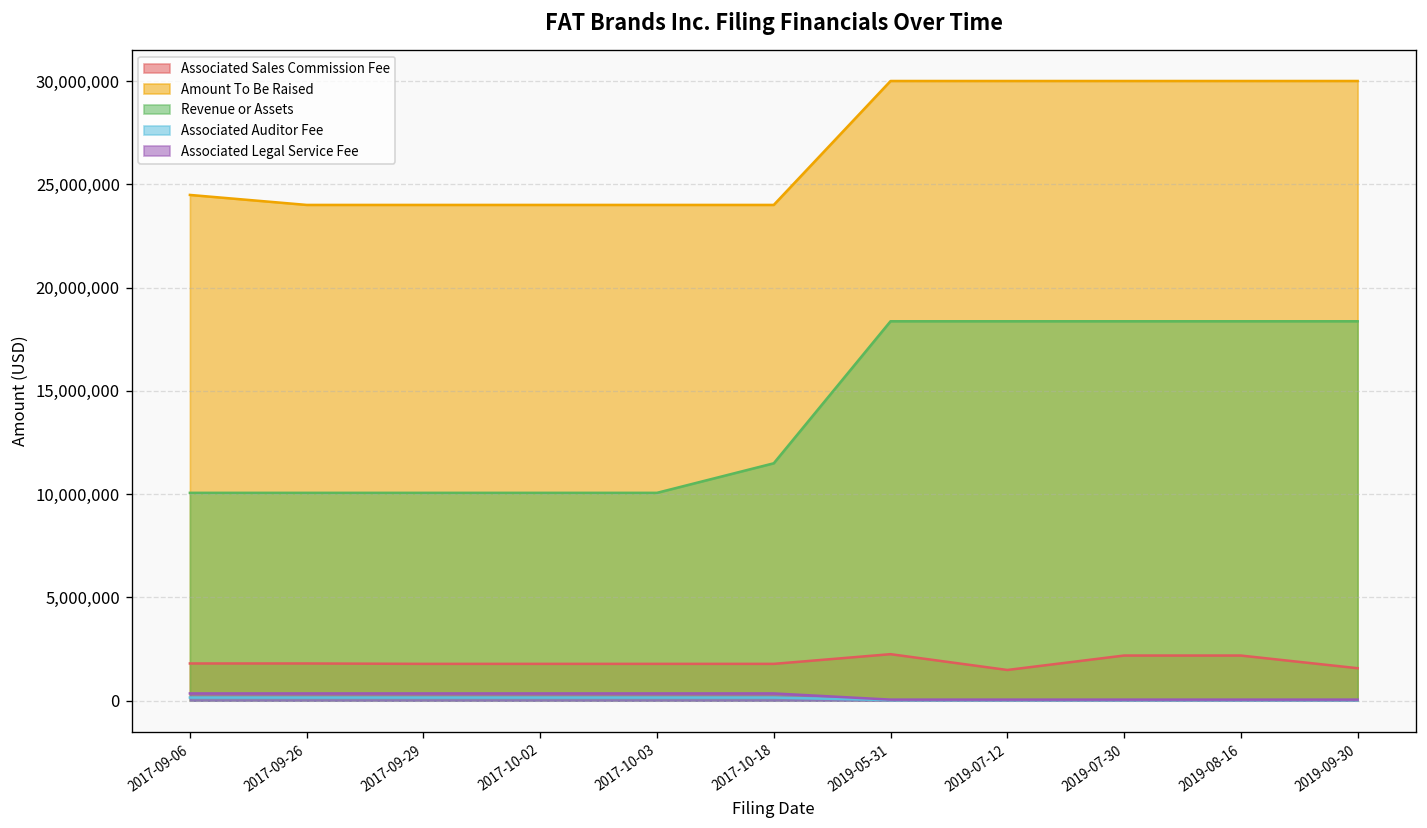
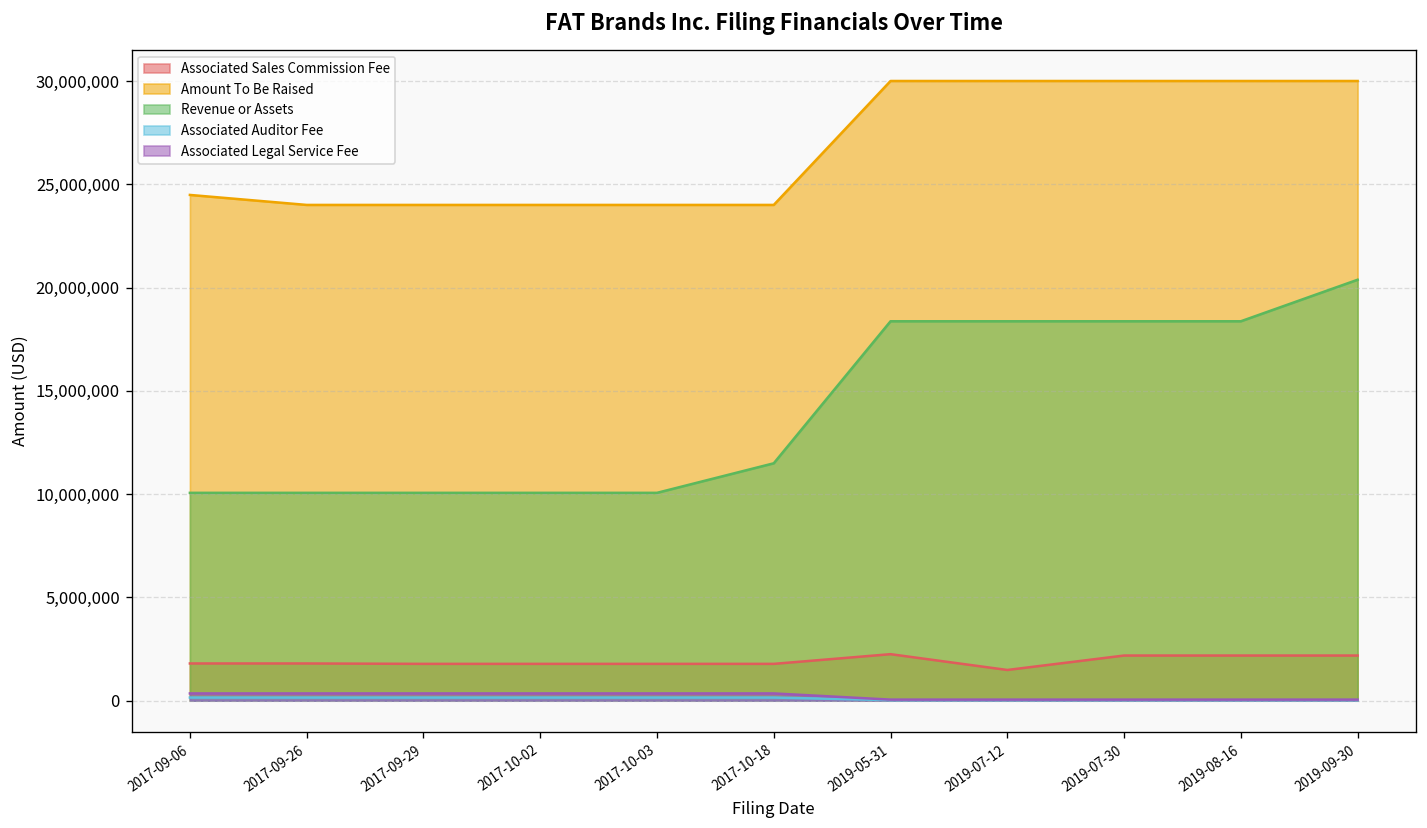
  {
    "Associated Sales Commission Fee": {
      "2017-09-06": "1,800,000",
      "2017-09-26": "1,800,000",
      "2017-09-29": "1,800,000",
      "2017-10-02": "1,800,000",
      "2017-10-03": "1,800,000",
      "2017-10-18": "1,800,000",
      "2019-05-31": "2,300,000",
      "2019-07-12": "1,500,000",
      "2019-07-30": "2,200,000",
      "2019-08-16": "2,200,000",
-     "2019-09-30": "1,600,000"
+     "2019-09-30": "2,200,000"
    },
    "Amount To Be Raised": {
      "2017-09-06": "24,500,000",
      "2017-09-26": "24,000,000",
      "2017-09-29": "24,000,000",
      "2017-10-02": "24,000,000",
      "2017-10-03": "24,000,000",
      "2017-10-18": "24,000,000",
      "2019-05-31": "30,000,000",
      "2019-07-12": "30,000,000",
      "2019-07-30": "30,000,000",
      "2019-08-16": "30,000,000",
      "2019-09-30": "30,000,000"
    },
    "Revenue or Assets": {
      "2017-09-06": "10,100,000",
      "2017-09-26": "10,100,000",
      "2017-09-29": "10,100,000",
      "2017-10-02": "10,100,000",
      "2017-10-03": "10,100,000",
      "2017-10-18": "11,500,000",
      "2019-05-31": "18,400,000",
      "2019-07-12": "18,400,000",
      "2019-07-30": "18,400,000",
      "2019-08-16": "18,400,000",
-     "2019-09-30": "18,400,000"
+     "2019-09-30": "20,400,000"
    },
    "Associated Auditor Fee": {
      "2017-09-06": "200,000",
      "2017-09-26": "200,000",
      "2017-09-29": "200,000",
      "2017-10-02": "200,000",
      "2017-10-03": "200,000",
      "2017-10-18": "200,000"
    },
    "Associated Legal Service Fee": {
      "2017-09-06": "400,000",
      "2017-09-26": "400,000",
      "2017-09-29": "400,000",
      "2017-10-02": "400,000",
      "2017-10-03": "400,000",
      "2017-10-18": "400,000"
    }
  }
